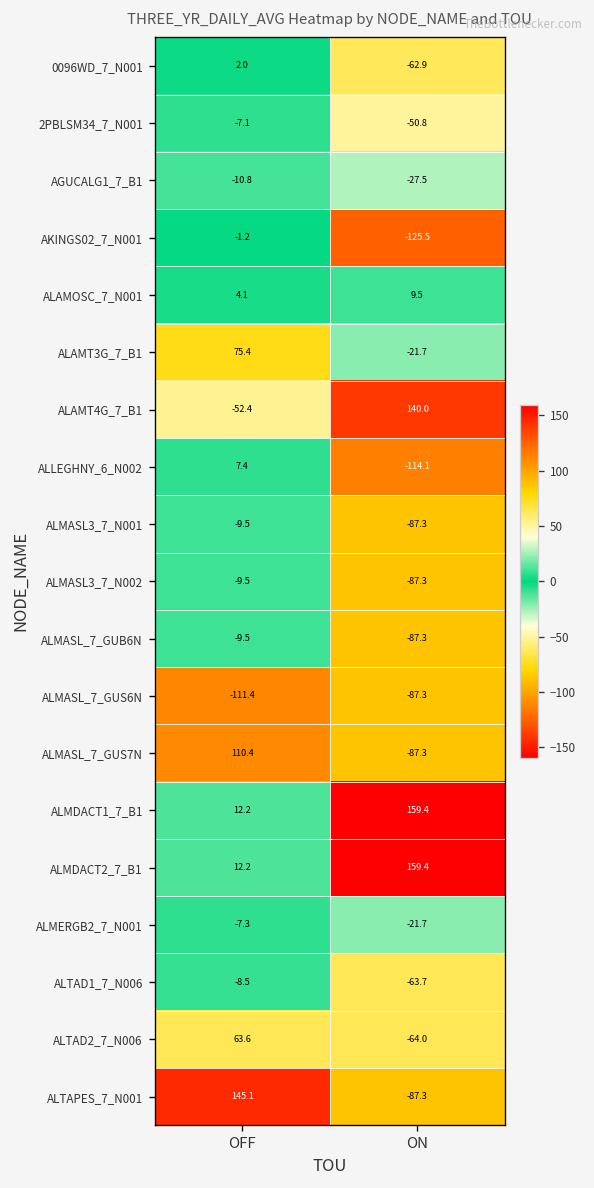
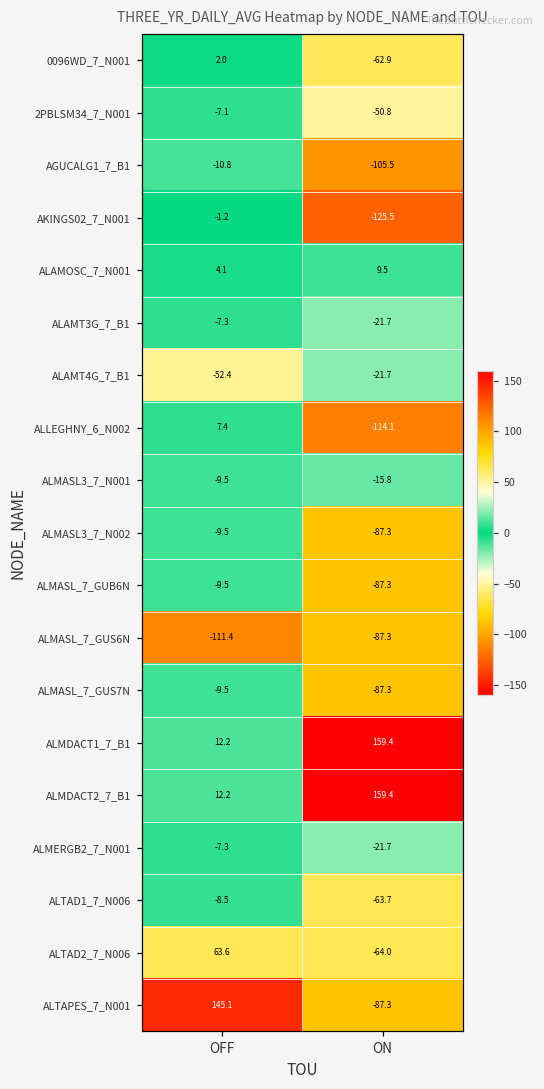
  {
    "0096WD_7_N001": {
      "OFF": 2.0,
      "ON": -62.9
    },
    "2PBLSM34_7_N001": {
      "OFF": -7.1,
      "ON": -50.8
    },
    "AGUCALG1_7_B1": {
      "OFF": -10.8,
-     "ON": -27.5
+     "ON": -105.5
    },
    "AKINGS02_7_N001": {
      "OFF": -1.2,
      "ON": -125.5
    },
    "ALAMOSC_7_N001": {
      "OFF": 4.1,
      "ON": 9.5
    },
    "ALAMT3G_7_B1": {
-     "OFF": 75.4,
+     "OFF": -7.3,
      "ON": -21.7
    },
    "ALAMT4G_7_B1": {
      "OFF": -52.4,
-     "ON": 140.0
+     "ON": -21.7
    },
    "ALLEGHNY_6_N002": {
      "OFF": 7.4,
      "ON": -114.1
    },
    "ALMASL3_7_N001": {
      "OFF": -9.5,
-     "ON": -87.3
+     "ON": -15.8
    },
    "ALMASL3_7_N002": {
      "OFF": -9.5,
      "ON": -87.3
    },
    "ALMASL_7_GUB6N": {
      "OFF": -9.5,
      "ON": -87.3
    },
    "ALMASL_7_GUS6N": {
      "OFF": -111.4,
      "ON": -87.3
    },
    "ALMASL_7_GUS7N": {
-     "OFF": 110.4,
+     "OFF": -9.5,
      "ON": -87.3
    },
    "ALMDACT1_7_B1": {
      "OFF": 12.2,
      "ON": 159.4
    },
    "ALMDACT2_7_B1": {
      "OFF": 12.2,
      "ON": 159.4
    },
    "ALMERGB2_7_N001": {
      "OFF": -7.3,
      "ON": -21.7
    },
    "ALTAD1_7_N006": {
      "OFF": -8.5,
      "ON": -63.7
    },
    "ALTAD2_7_N006": {
      "OFF": 63.6,
      "ON": -64.0
    },
    "ALTAPES_7_N001": {
      "OFF": 145.1,
      "ON": -87.3
    }
  }
